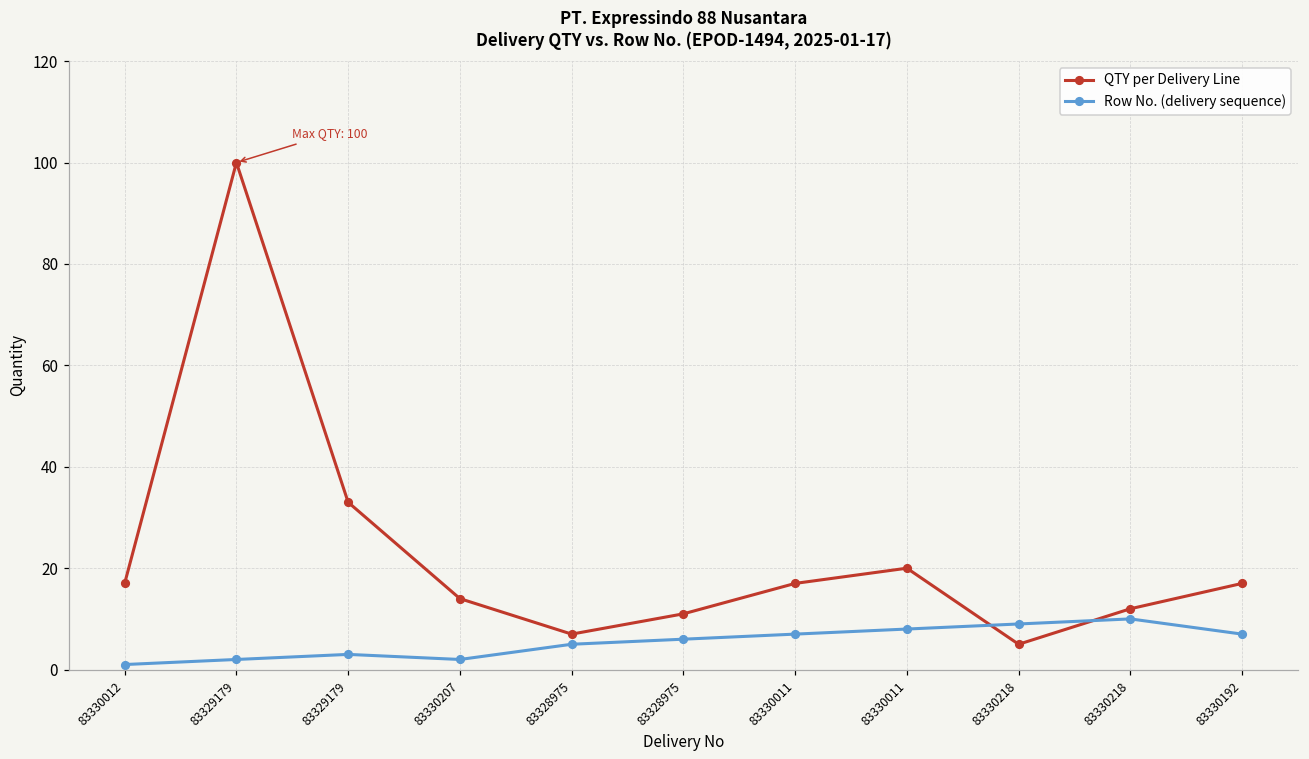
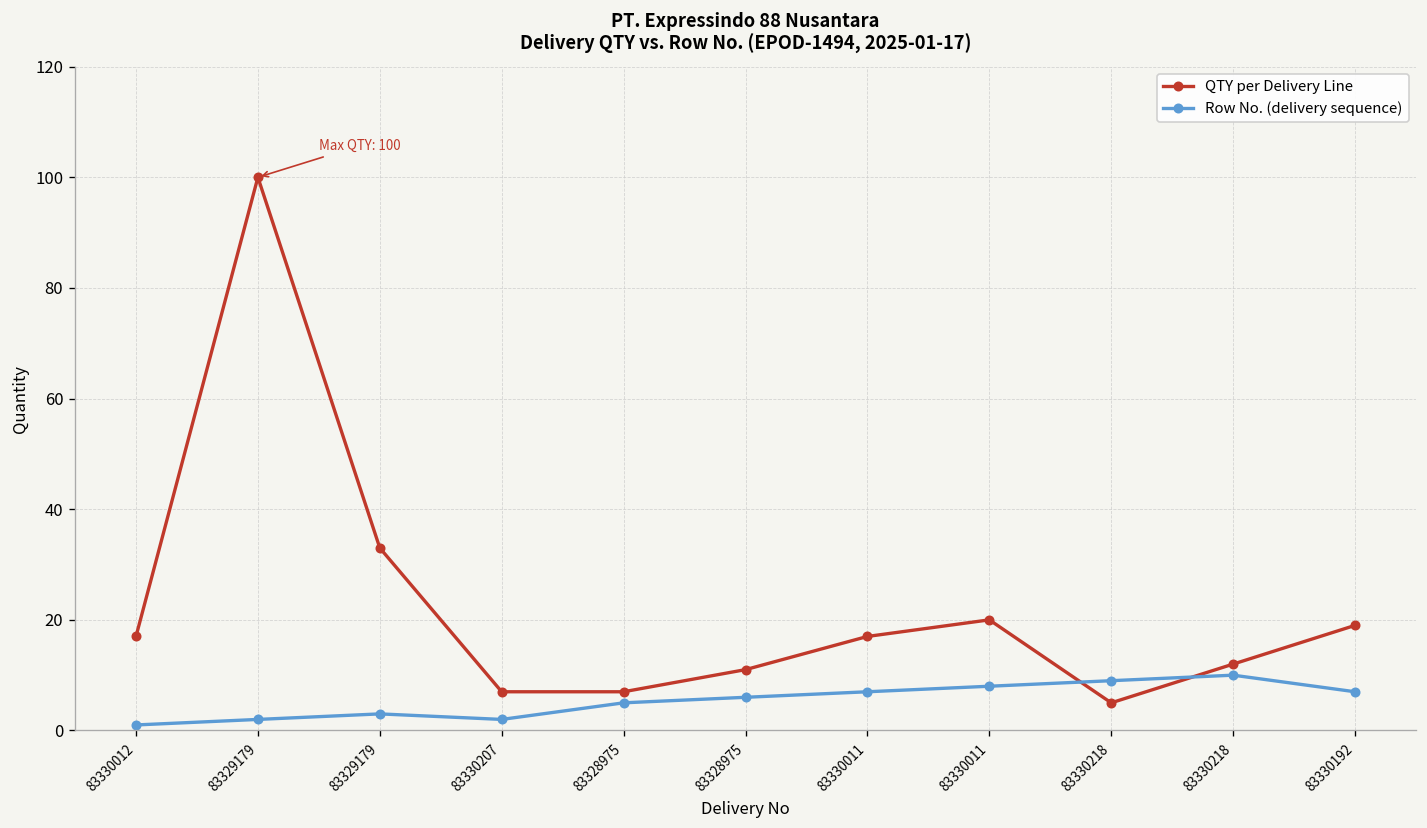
  {
    "QTY per Delivery Line": {
      "83330012": 17,
-     "83330207": 14,
-     "83330192": 17
+     "83330207": 7,
+     "83330192": 19
    },
    "Row No. (delivery sequence)": {
      "83330012": 1,
      "83330207": 2,
      "83330192": 7
    }
  }
